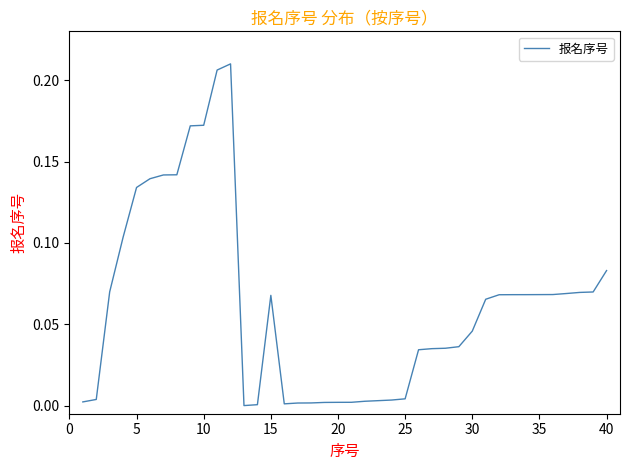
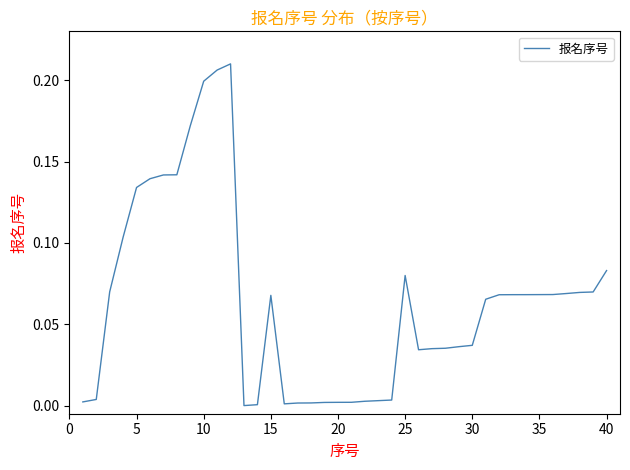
  {
    "5": 0.134,
-   "10": 0.172,
+   "10": 0.199,
    "15": 0.068,
    "20": 0.002,
-   "25": 0.004,
-   "30": 0.046,
+   "25": 0.080,
+   "30": 0.037,
    "35": 0.068,
    "40": 0.083
  }
